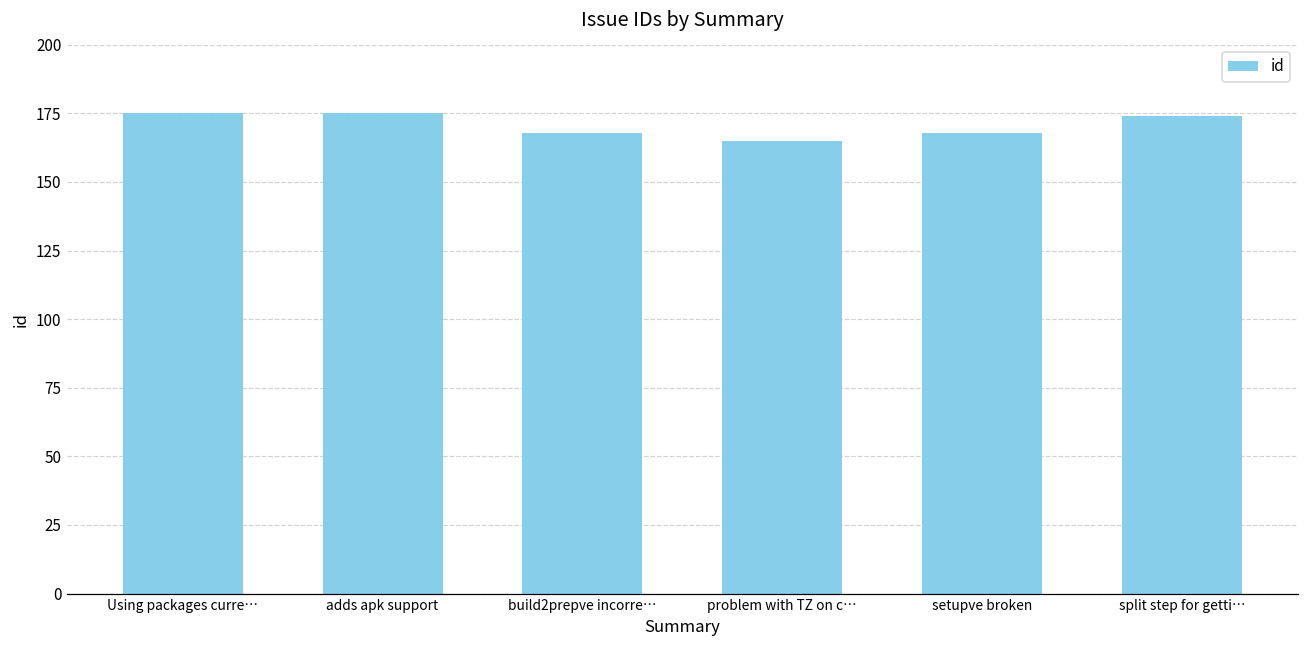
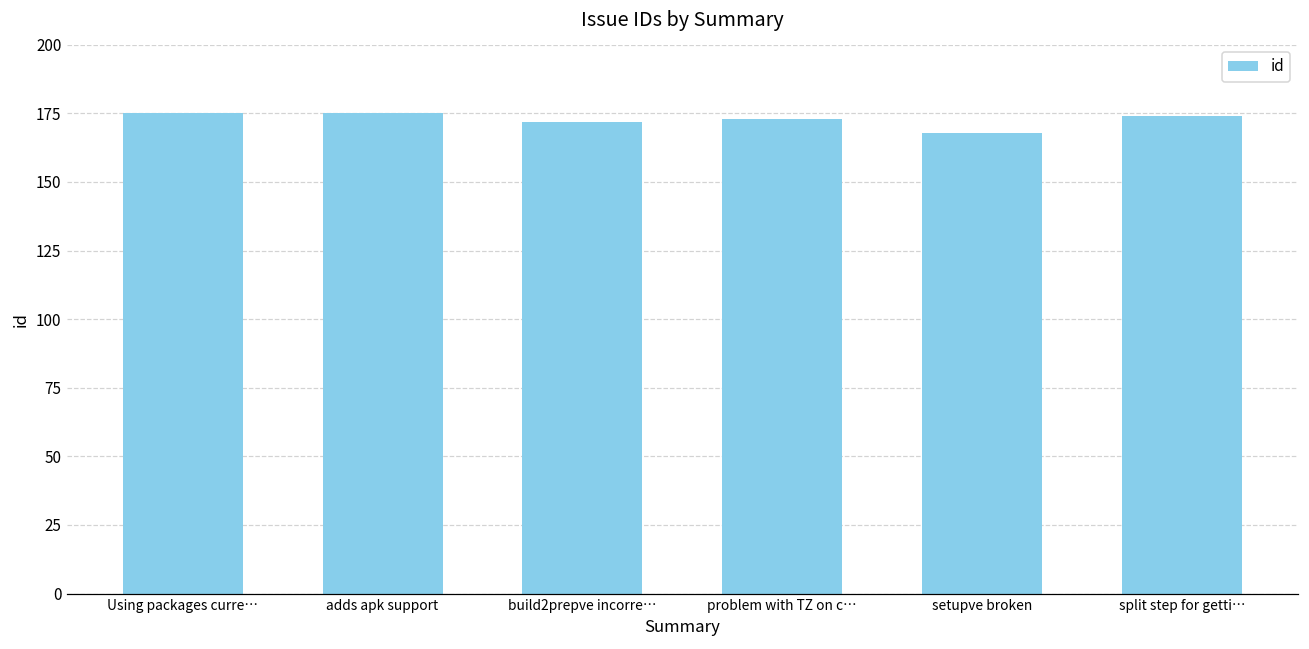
  {
    "Using packages curre…": 175,
    "adds apk support": 175,
-   "build2prepve incorre…": 168,
-   "problem with TZ on c…": 165,
+   "build2prepve incorre…": 172,
+   "problem with TZ on c…": 173,
    "setupve broken": 168,
    "split step for getti…": 174
  }
